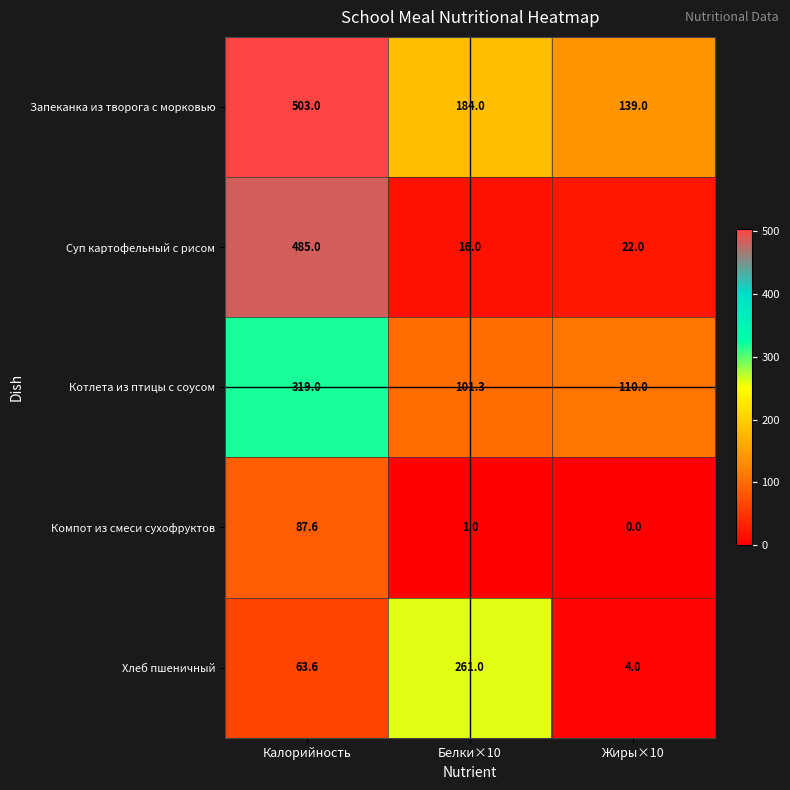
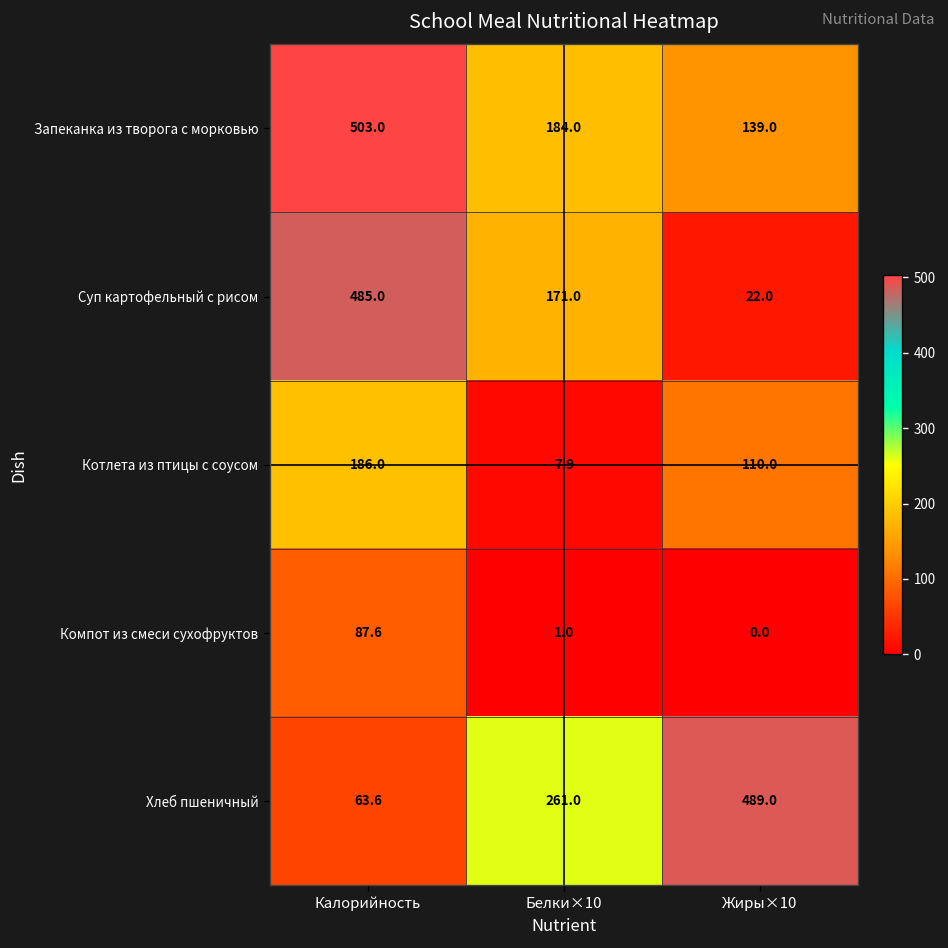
  {
    "Запеканка из творога с морковью": {
      "Калорийность": 503.0,
      "Белки×10": 184.0,
      "Жиры×10": 139.0
    },
    "Суп картофельный с рисом": {
      "Калорийность": 485.0,
-     "Белки×10": 16.0,
+     "Белки×10": 171.0,
      "Жиры×10": 22.0
    },
    "Котлета из птицы с соусом": {
-     "Калорийность": 319.0,
-     "Белки×10": 101.3,
+     "Калорийность": 186.0,
+     "Белки×10": 7.9,
      "Жиры×10": 110.0
    },
    "Компот из смеси сухофруктов": {
      "Калорийность": 87.6,
      "Белки×10": 1.0,
      "Жиры×10": 0.0
    },
    "Хлеб пшеничный": {
      "Калорийность": 63.6,
      "Белки×10": 261.0,
-     "Жиры×10": 4.0
+     "Жиры×10": 489.0
    }
  }
